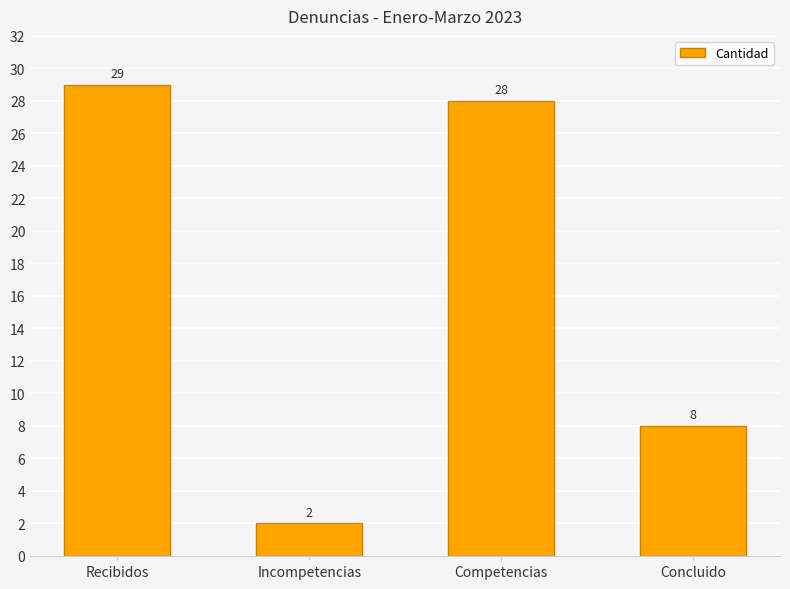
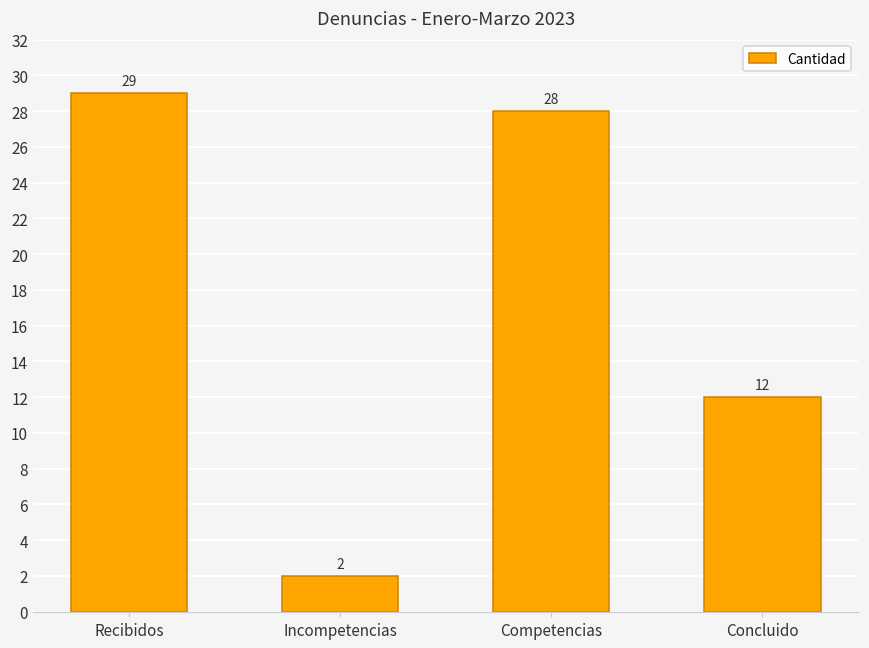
  {
    "Recibidos": 29,
    "Incompetencias": 2,
    "Competencias": 28,
-   "Concluido": 8
+   "Concluido": 12
  }
